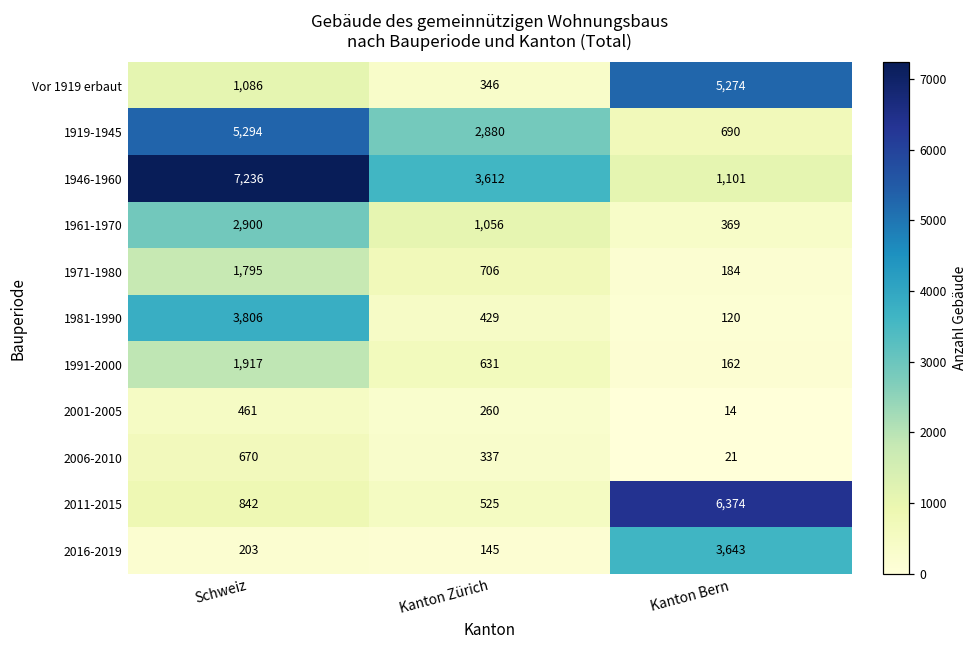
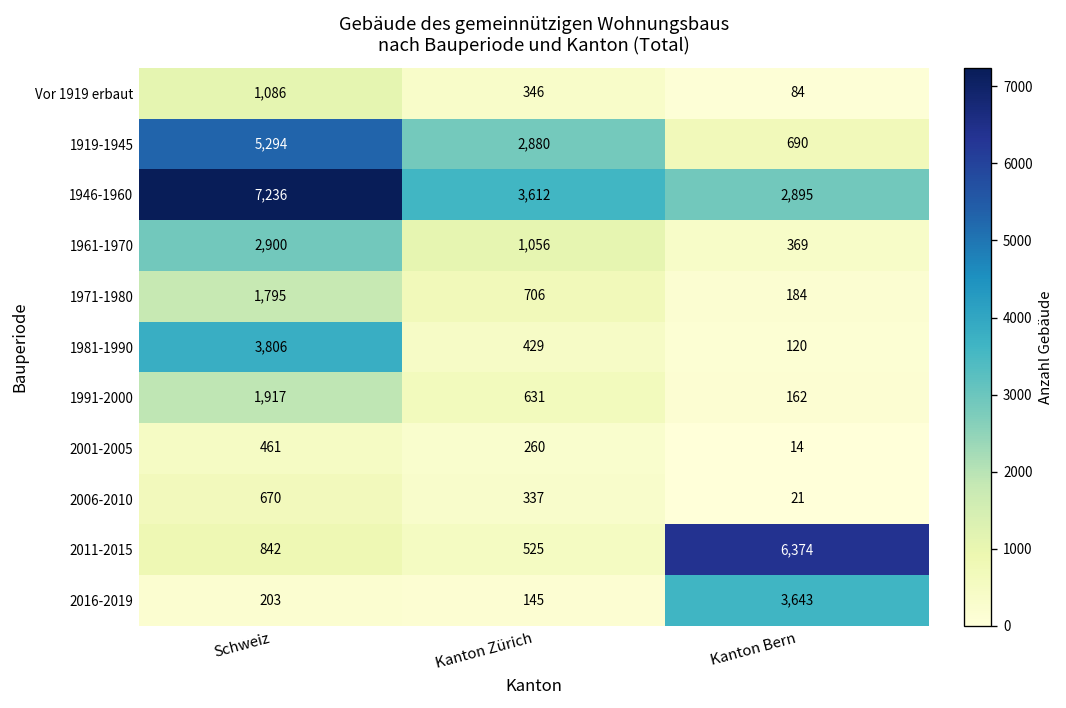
  {
    "Vor 1919 erbaut": {
      "Schweiz": "1,086",
      "Kanton Zürich": "346",
-     "Kanton Bern": "5,274"
+     "Kanton Bern": "84"
    },
    "1919-1945": {
      "Schweiz": "5,294",
      "Kanton Zürich": "2,880",
      "Kanton Bern": "690"
    },
    "1946-1960": {
      "Schweiz": "7,236",
      "Kanton Zürich": "3,612",
-     "Kanton Bern": "1,101"
+     "Kanton Bern": "2,895"
    },
    "1961-1970": {
      "Schweiz": "2,900",
      "Kanton Zürich": "1,056",
      "Kanton Bern": "369"
    },
    "1971-1980": {
      "Schweiz": "1,795",
      "Kanton Zürich": "706",
      "Kanton Bern": "184"
    },
    "1981-1990": {
      "Schweiz": "3,806",
      "Kanton Zürich": "429",
      "Kanton Bern": "120"
    },
    "1991-2000": {
      "Schweiz": "1,917",
      "Kanton Zürich": "631",
      "Kanton Bern": "162"
    },
    "2001-2005": {
      "Schweiz": "461",
      "Kanton Zürich": "260",
      "Kanton Bern": "14"
    },
    "2006-2010": {
      "Schweiz": "670",
      "Kanton Zürich": "337",
      "Kanton Bern": "21"
    },
    "2011-2015": {
      "Schweiz": "842",
      "Kanton Zürich": "525",
      "Kanton Bern": "6,374"
    },
    "2016-2019": {
      "Schweiz": "203",
      "Kanton Zürich": "145",
      "Kanton Bern": "3,643"
    }
  }
